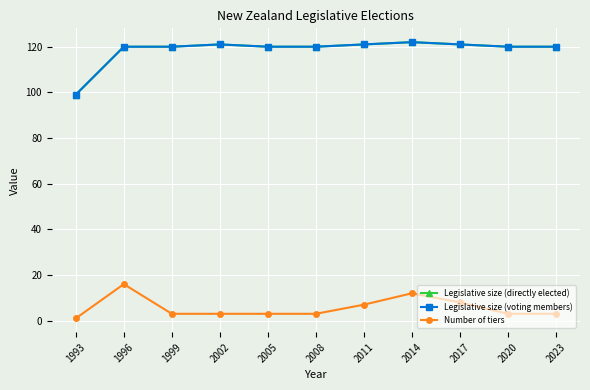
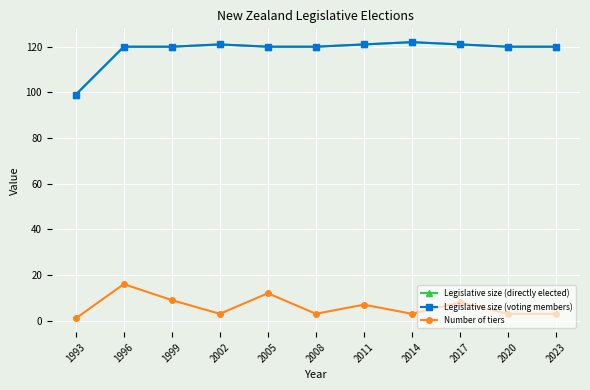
  {
    "Legislative size (voting members)": {
      "1993": 99,
      "1996": 120,
      "1999": 120,
      "2002": 121,
      "2005": 120,
      "2008": 120,
      "2011": 121,
      "2014": 122,
      "2017": 121,
      "2020": 120,
      "2023": 120
    },
    "Number of tiers": {
      "1993": 1,
      "1996": 16,
-     "1999": 3,
+     "1999": 9,
      "2002": 3,
-     "2005": 3,
+     "2005": 12,
      "2008": 3,
      "2011": 7,
-     "2014": 12
+     "2014": 3
    }
  }
